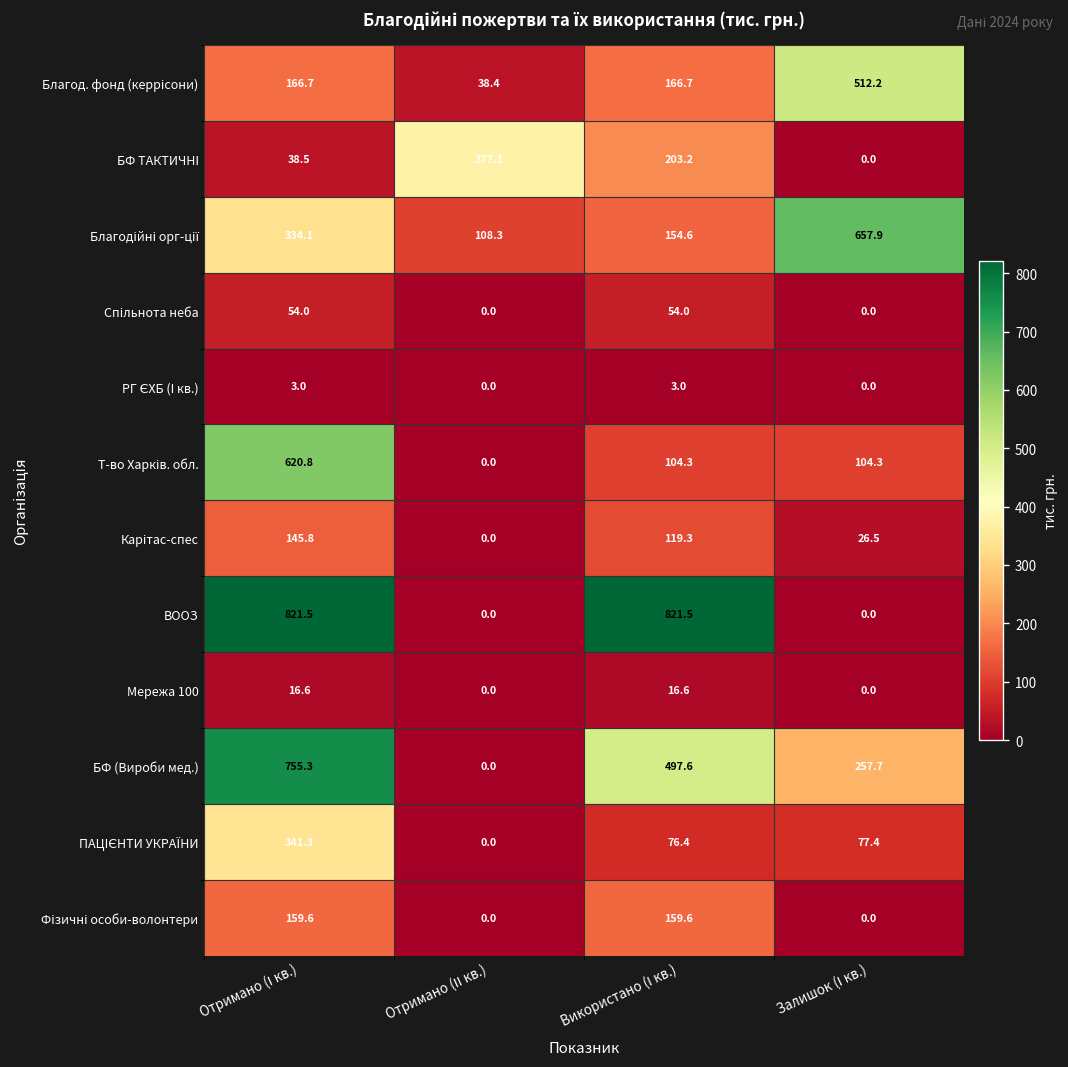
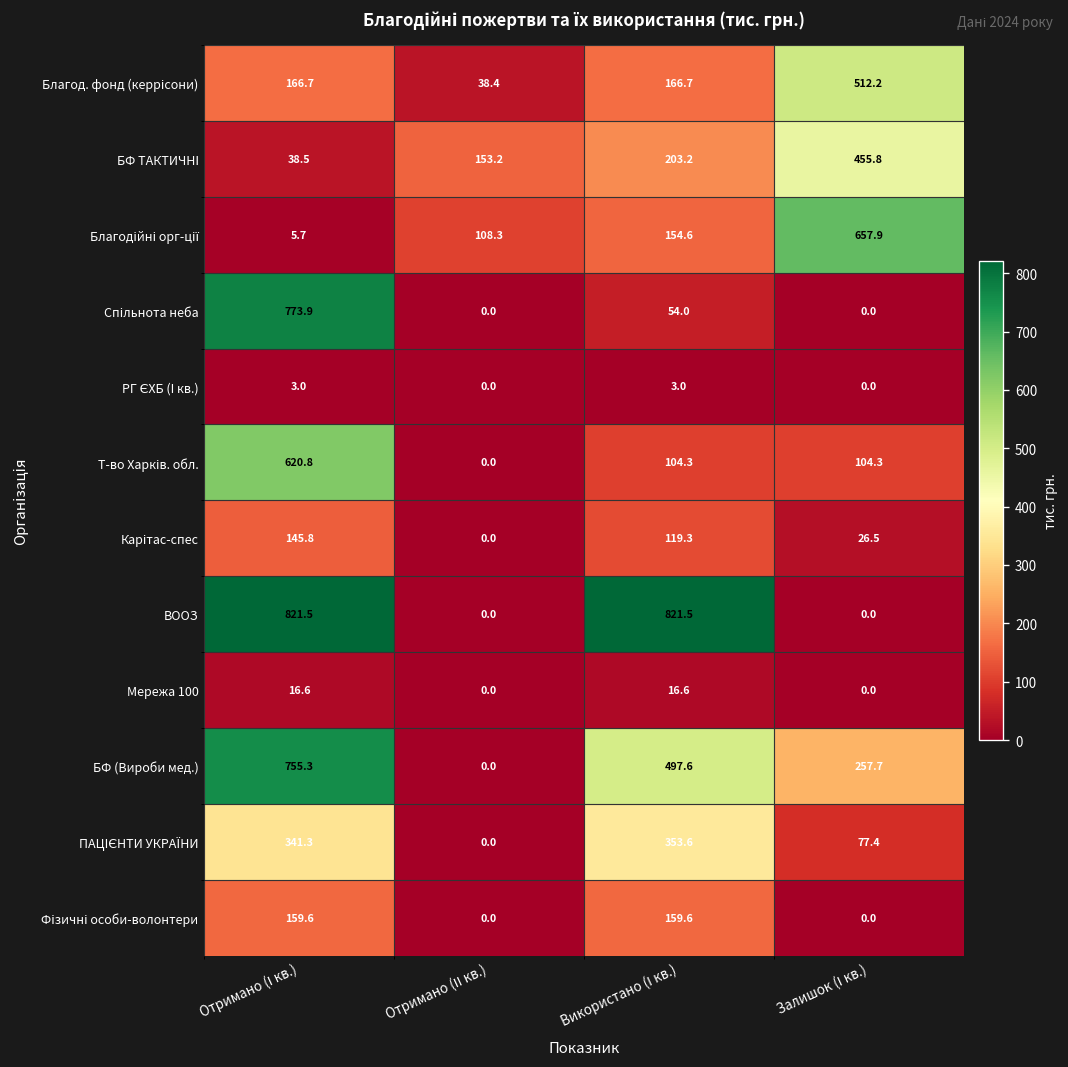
  {
    "Благод. фонд (керрісони)": {
      "Отримано (І кв.)": 166.7,
      "Отримано (ІІ кв.)": 38.4,
      "Використано (І кв.)": 166.7,
      "Залишок (І кв.)": 512.2
    },
    "БФ ТАКТИЧНІ": {
      "Отримано (І кв.)": 38.5,
-     "Отримано (ІІ кв.)": 377.1,
+     "Отримано (ІІ кв.)": 153.2,
      "Використано (І кв.)": 203.2,
-     "Залишок (І кв.)": 0.0
+     "Залишок (І кв.)": 455.8
    },
    "Благодійні орг-ції": {
-     "Отримано (І кв.)": 334.1,
+     "Отримано (І кв.)": 5.7,
      "Отримано (ІІ кв.)": 108.3,
      "Використано (І кв.)": 154.6,
      "Залишок (І кв.)": 657.9
    },
    "Спільнота неба": {
-     "Отримано (І кв.)": 54.0,
+     "Отримано (І кв.)": 773.9,
      "Отримано (ІІ кв.)": 0.0,
      "Використано (І кв.)": 54.0,
      "Залишок (І кв.)": 0.0
    },
    "РГ ЄХБ (I кв.)": {
      "Отримано (І кв.)": 3.0,
      "Отримано (ІІ кв.)": 0.0,
      "Використано (І кв.)": 3.0,
      "Залишок (І кв.)": 0.0
    },
    "Т-во Харків. обл.": {
      "Отримано (І кв.)": 620.8,
      "Отримано (ІІ кв.)": 0.0,
      "Використано (І кв.)": 104.3,
      "Залишок (І кв.)": 104.3
    },
    "Карітас-спес": {
      "Отримано (І кв.)": 145.8,
      "Отримано (ІІ кв.)": 0.0,
      "Використано (І кв.)": 119.3,
      "Залишок (І кв.)": 26.5
    },
    "ВООЗ": {
      "Отримано (І кв.)": 821.5,
      "Отримано (ІІ кв.)": 0.0,
      "Використано (І кв.)": 821.5,
      "Залишок (І кв.)": 0.0
    },
    "Мережа 100": {
      "Отримано (І кв.)": 16.6,
      "Отримано (ІІ кв.)": 0.0,
      "Використано (І кв.)": 16.6,
      "Залишок (І кв.)": 0.0
    },
    "БФ (Вироби мед.)": {
      "Отримано (І кв.)": 755.3,
      "Отримано (ІІ кв.)": 0.0,
      "Використано (І кв.)": 497.6,
      "Залишок (І кв.)": 257.7
    },
    "ПАЦІЄНТИ УКРАЇНИ": {
      "Отримано (І кв.)": 341.3,
      "Отримано (ІІ кв.)": 0.0,
-     "Використано (І кв.)": 76.4,
+     "Використано (І кв.)": 353.6,
      "Залишок (І кв.)": 77.4
    },
    "Фізичні особи-волонтери": {
      "Отримано (І кв.)": 159.6,
      "Отримано (ІІ кв.)": 0.0,
      "Використано (І кв.)": 159.6,
      "Залишок (І кв.)": 0.0
    }
  }
